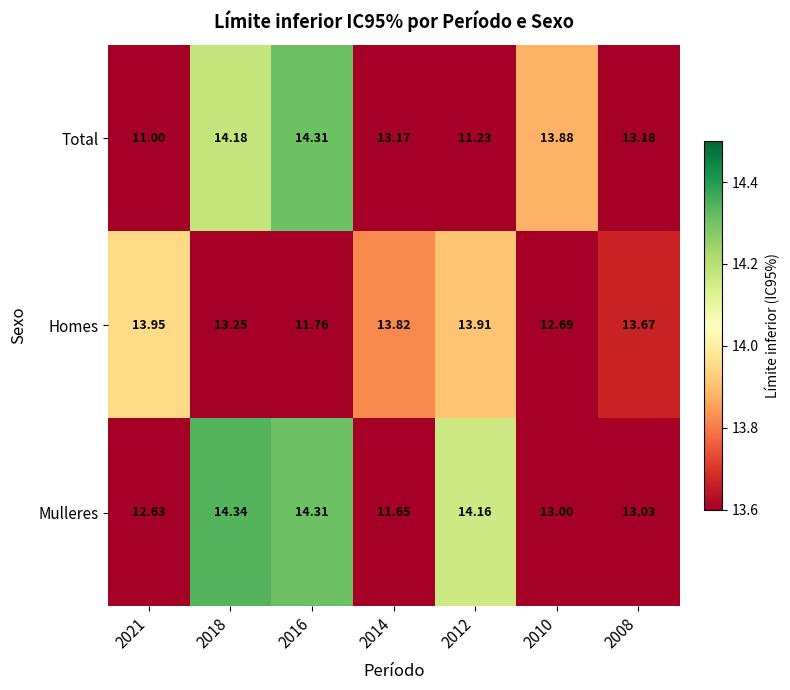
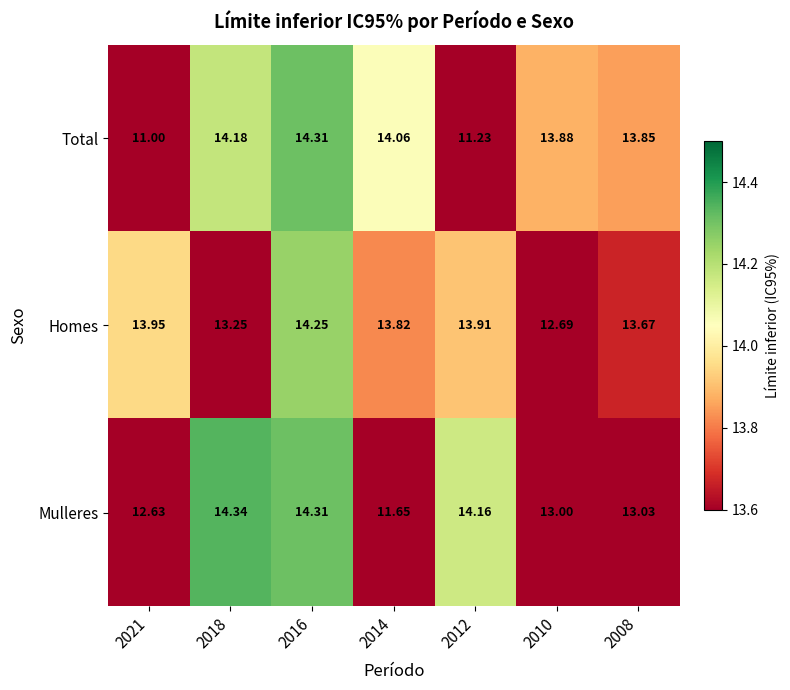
  {
    "Total": {
      "2021": 11.00,
      "2018": 14.18,
      "2016": 14.31,
-     "2014": 13.17,
+     "2014": 14.06,
      "2012": 11.23,
      "2010": 13.88,
-     "2008": 13.18
+     "2008": 13.85
    },
    "Homes": {
      "2021": 13.95,
      "2018": 13.25,
-     "2016": 11.76,
+     "2016": 14.25,
      "2014": 13.82,
      "2012": 13.91,
      "2010": 12.69,
      "2008": 13.67
    },
    "Mulleres": {
      "2021": 12.63,
      "2018": 14.34,
      "2016": 14.31,
      "2014": 11.65,
      "2012": 14.16,
      "2010": 13.00,
      "2008": 13.03
    }
  }
